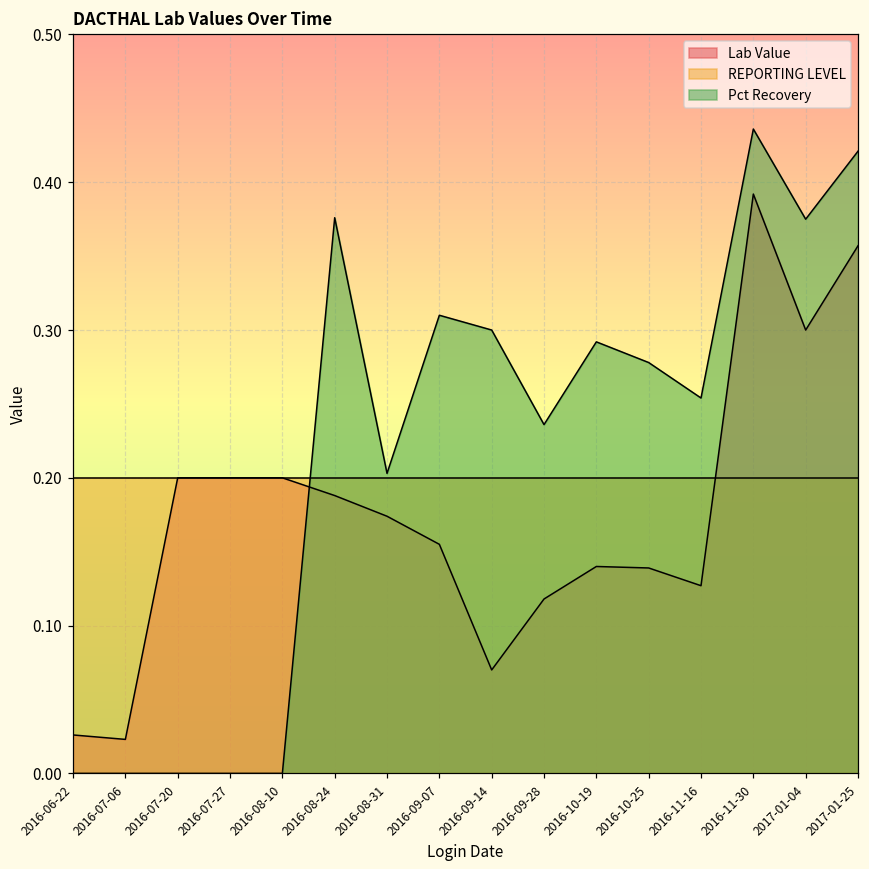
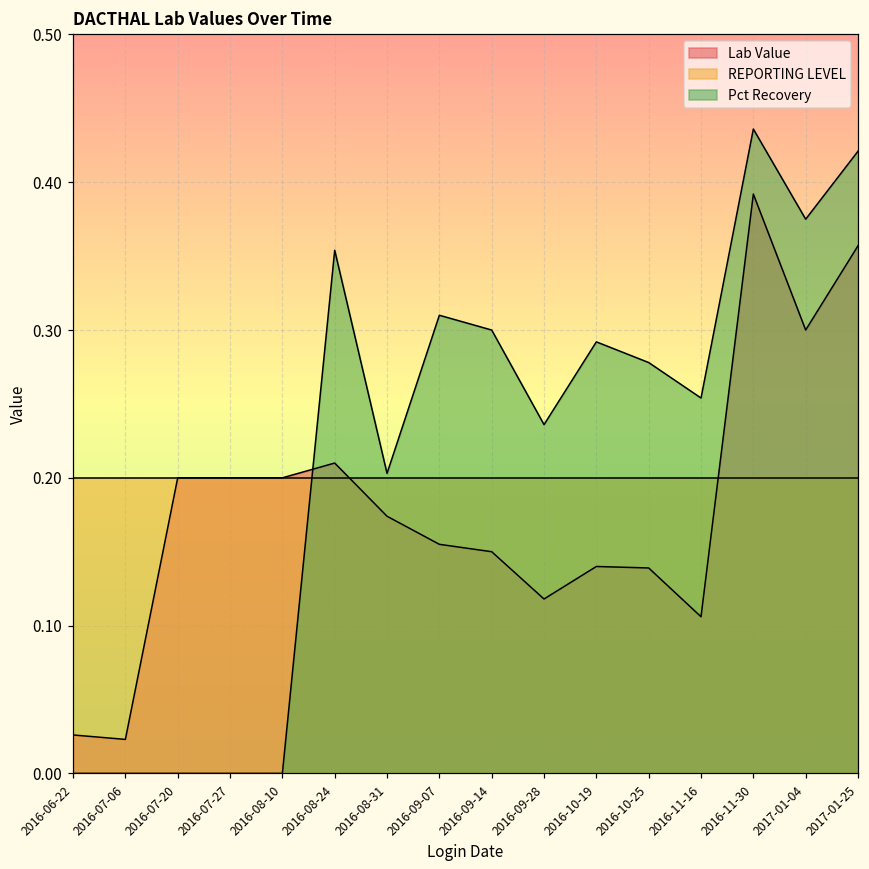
  {
    "Lab Value": {
      "2016-06-22": 0.026,
      "2016-07-06": 0.023,
-     "2016-08-24": 0.188,
+     "2016-08-24": 0.210,
      "2016-08-31": 0.174,
      "2016-09-07": 0.155,
-     "2016-09-14": 0.07,
+     "2016-09-14": 0.15,
      "2016-09-28": 0.118,
      "2016-10-19": 0.140,
      "2016-10-25": 0.139,
-     "2016-11-16": 0.127,
+     "2016-11-16": 0.106,
      "2016-11-30": 0.392,
      "2017-01-04": 0.300,
      "2017-01-25": 0.357
    },
    "REPORTING LEVEL": {
      "2016-06-22": 0.200,
      "2016-07-06": 0.200,
      "2016-08-24": 0.200,
      "2016-08-31": 0.200,
      "2016-09-07": 0.200,
      "2016-09-14": 0.200,
      "2016-09-28": 0.200,
      "2016-10-19": 0.200,
      "2016-10-25": 0.200,
      "2016-11-16": 0.200,
      "2016-11-30": 0.200,
      "2017-01-04": 0.200,
      "2017-01-25": 0.200
    },
    "Pct Recovery": {
      "2016-06-22": 0.000,
      "2016-07-06": 0.000,
      "2016-07-20": 0.000,
      "2016-07-27": 0.000,
      "2016-08-10": 0.000,
-     "2016-08-24": 0.376,
+     "2016-08-24": 0.354,
      "2016-08-31": 0.203,
      "2016-09-07": 0.310,
      "2016-09-14": 0.300,
      "2016-09-28": 0.236,
      "2016-10-19": 0.292,
      "2016-10-25": 0.278,
      "2016-11-16": 0.254,
      "2016-11-30": 0.436,
      "2017-01-04": 0.375,
      "2017-01-25": 0.421
    }
  }
